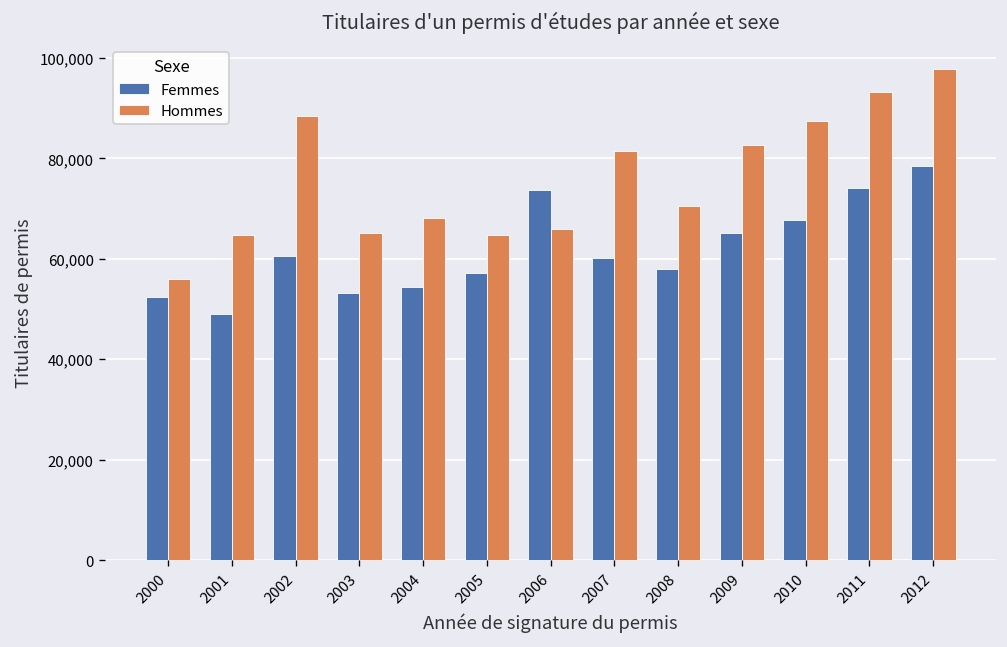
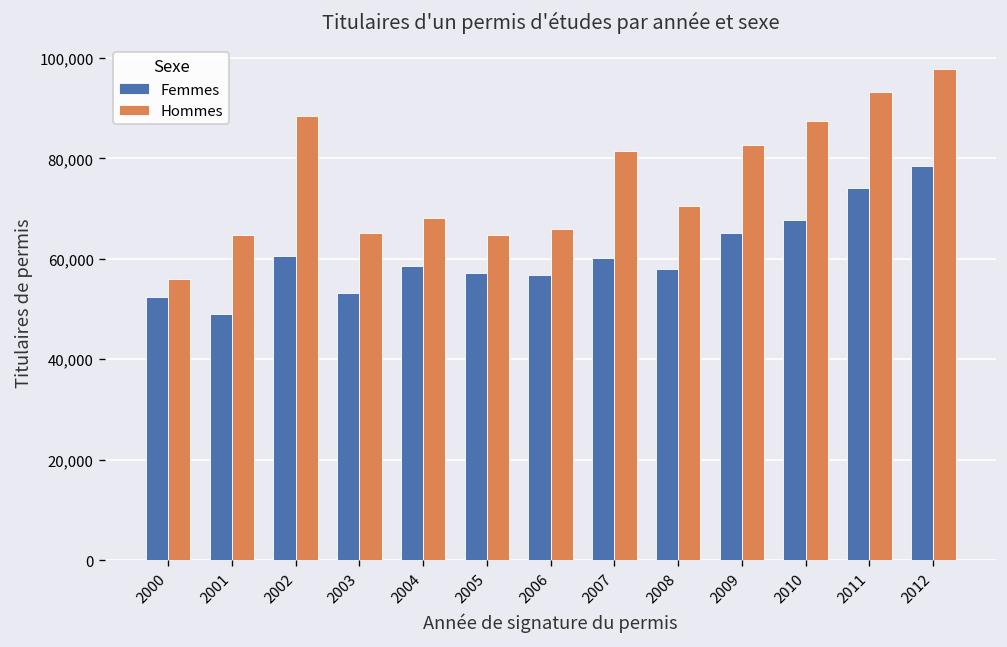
  {
    "Femmes": {
      "2000": "52,000",
      "2001": "49,000",
      "2002": "61,000",
      "2003": "53,000",
-     "2004": "54,000",
+     "2004": "59,000",
      "2005": "57,000",
-     "2006": "74,000",
+     "2006": "57,000",
      "2007": "60,000",
      "2008": "58,000",
      "2009": "65,000",
      "2010": "68,000",
      "2011": "74,000",
      "2012": "79,000"
    },
    "Hommes": {
      "2000": "56,000",
      "2001": "65,000",
      "2002": "88,000",
      "2003": "65,000",
      "2004": "68,000",
      "2005": "65,000",
      "2006": "66,000",
      "2007": "81,000",
      "2008": "70,000",
      "2009": "83,000",
      "2010": "87,000",
      "2011": "93,000",
      "2012": "98,000"
    }
  }
